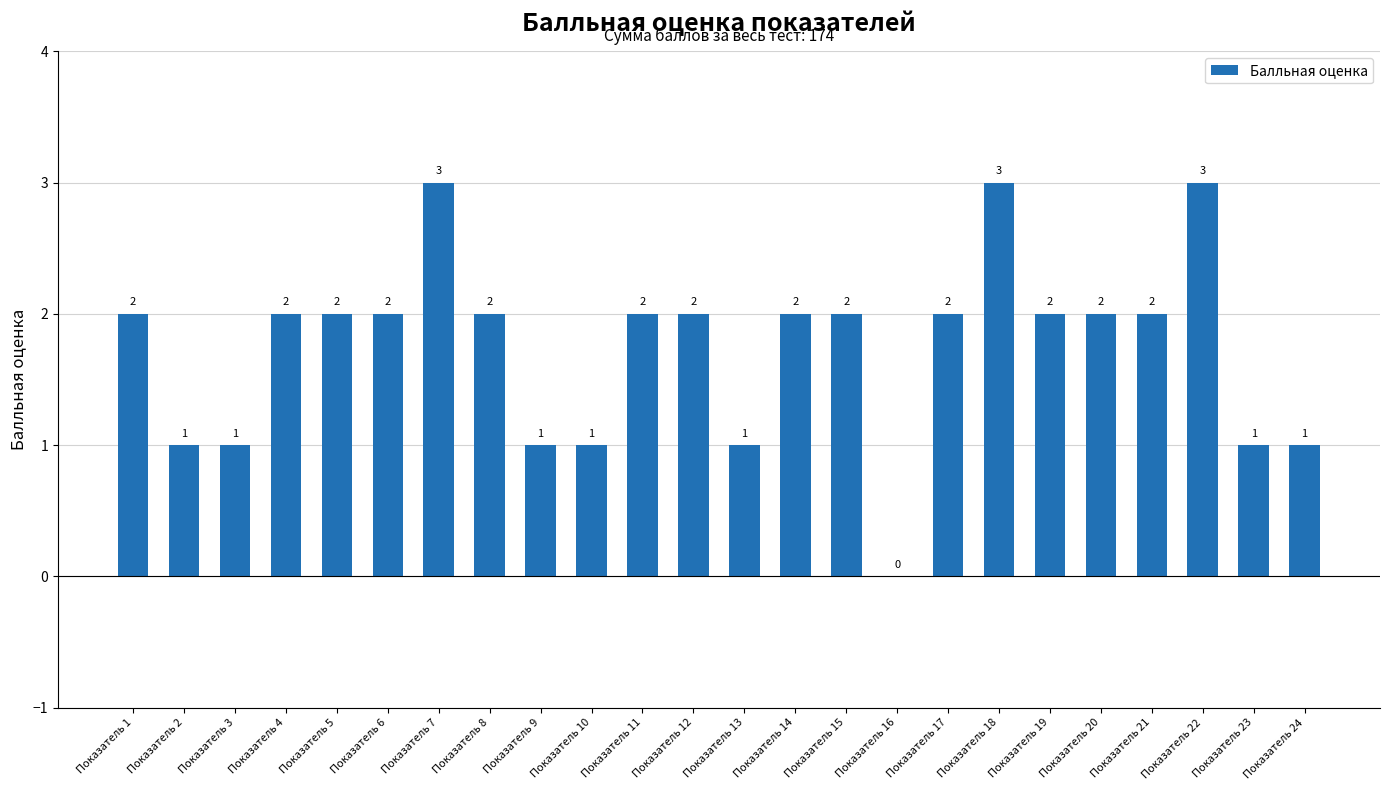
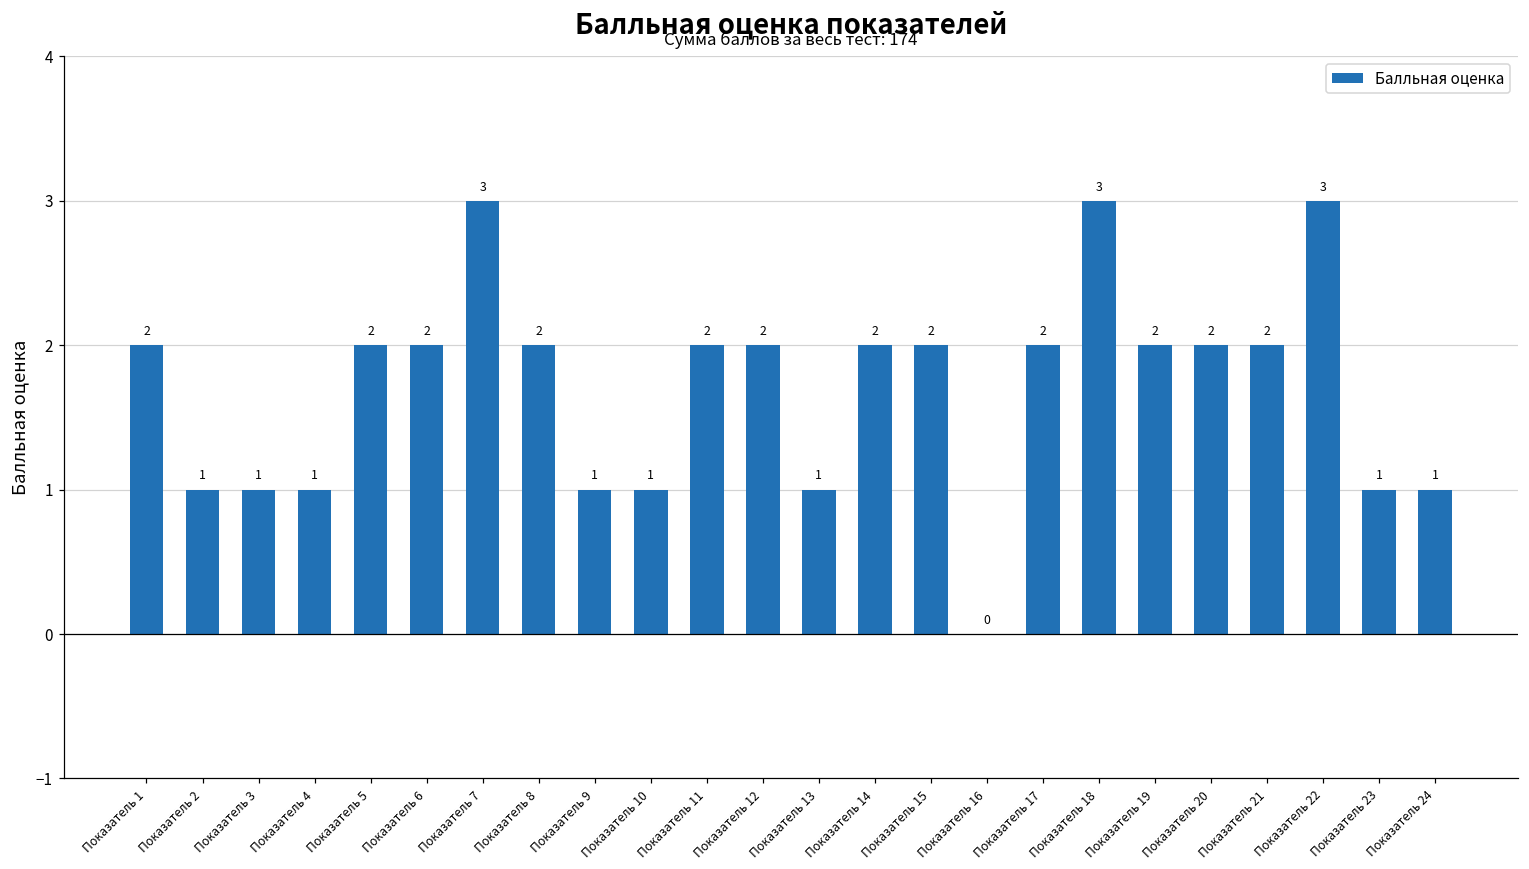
  {
    "Показатель 1": 2,
    "Показатель 2": 1,
    "Показатель 3": 1,
-   "Показатель 4": 2,
+   "Показатель 4": 1,
    "Показатель 5": 2,
    "Показатель 6": 2,
    "Показатель 7": 3,
    "Показатель 8": 2,
    "Показатель 9": 1,
    "Показатель 10": 1,
    "Показатель 11": 2,
    "Показатель 12": 2,
    "Показатель 13": 1,
    "Показатель 14": 2,
    "Показатель 15": 2,
    "Показатель 16": 0,
    "Показатель 17": 2,
    "Показатель 18": 3,
    "Показатель 19": 2,
    "Показатель 20": 2,
    "Показатель 21": 2,
    "Показатель 22": 3,
    "Показатель 23": 1,
    "Показатель 24": 1
  }
